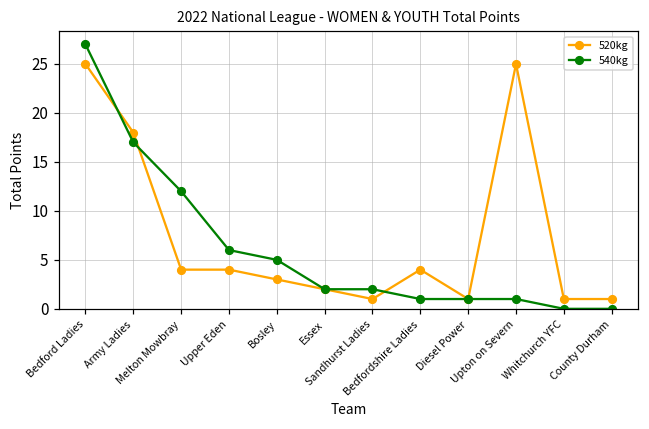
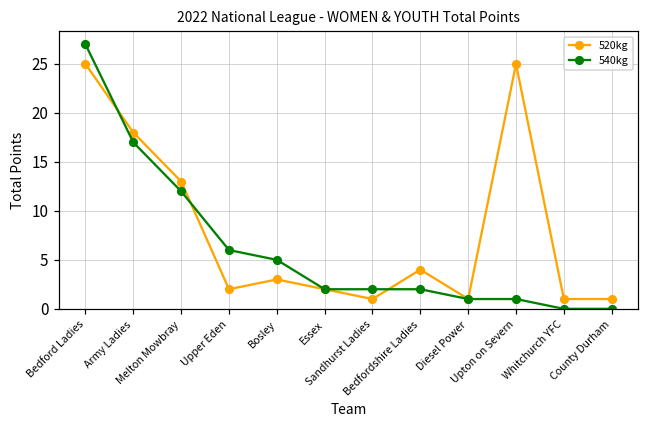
  {
    "520kg": {
      "Bedford Ladies": 25,
      "Army Ladies": 18,
-     "Melton Mowbray": 4,
-     "Upper Eden": 4,
+     "Melton Mowbray": 13,
+     "Upper Eden": 2,
      "Bosley": 3,
      "Sandhurst Ladies": 1,
      "Bedfordshire Ladies": 4,
      "Upton on Severn": 25,
      "Whitchurch YFC": 1,
      "County Durham": 1
    },
    "540kg": {
      "Bedford Ladies": 27,
      "Army Ladies": 17,
      "Melton Mowbray": 12,
      "Upper Eden": 6,
      "Bosley": 5,
      "Sandhurst Ladies": 2,
-     "Bedfordshire Ladies": 1,
+     "Bedfordshire Ladies": 2,
      "Upton on Severn": 1,
      "Whitchurch YFC": 0,
      "County Durham": 0
    }
  }
